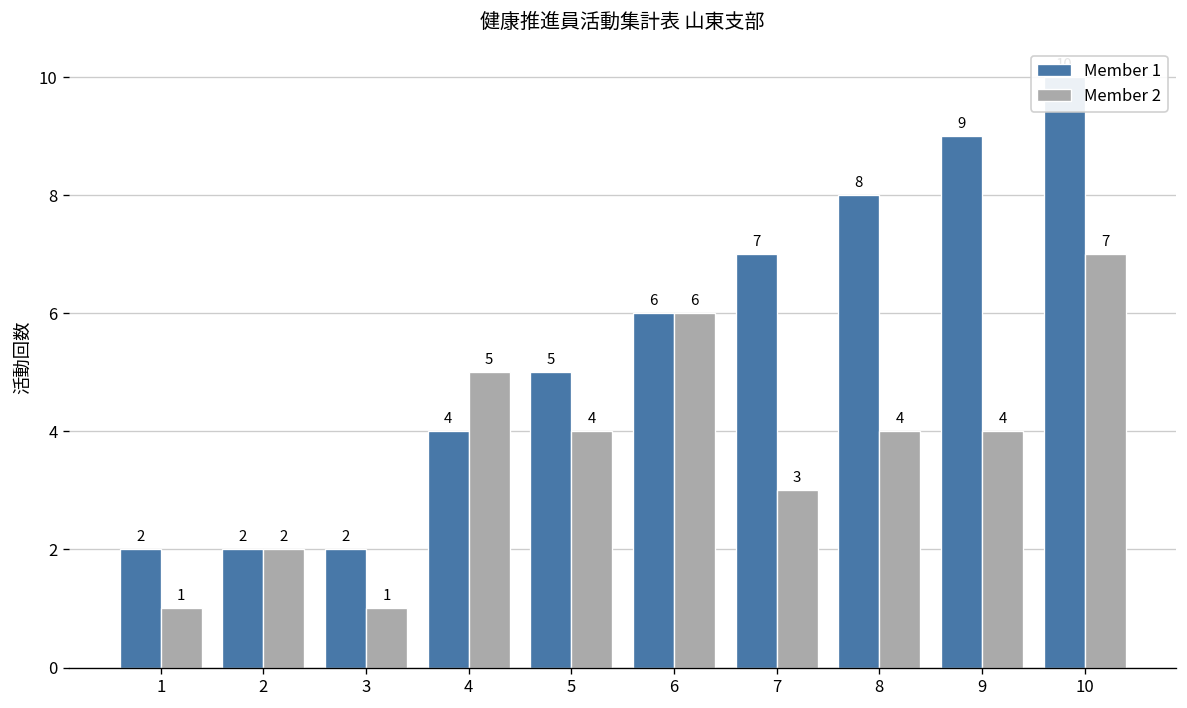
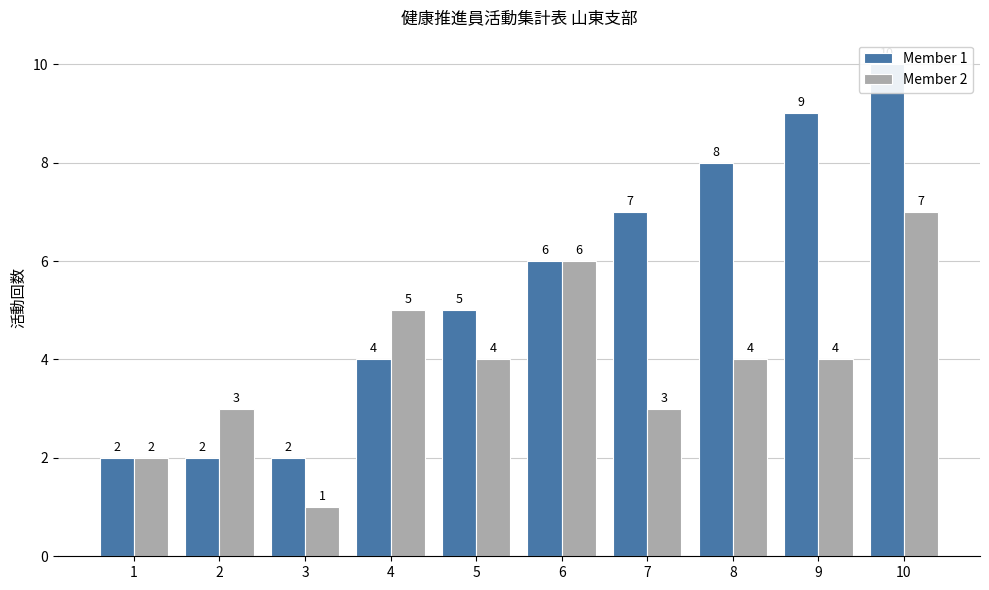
  {
    "Member 1": {
      "1": 2,
      "2": 2,
      "3": 2,
      "4": 4,
      "5": 5,
      "6": 6,
      "7": 7,
      "8": 8,
      "9": 9
    },
    "Member 2": {
-     "1": 1,
-     "2": 2,
+     "1": 2,
+     "2": 3,
      "3": 1,
      "4": 5,
      "5": 4,
      "6": 6,
      "7": 3,
      "8": 4,
      "9": 4,
      "10": 7
    }
  }
